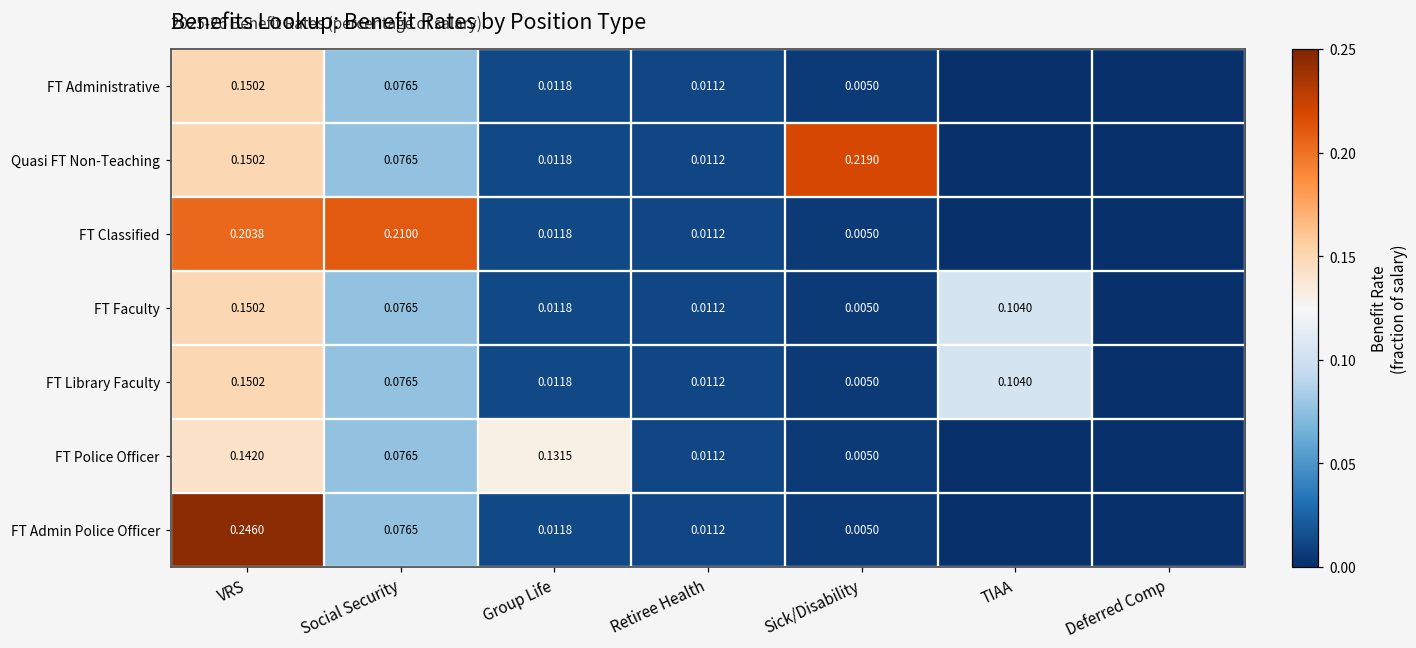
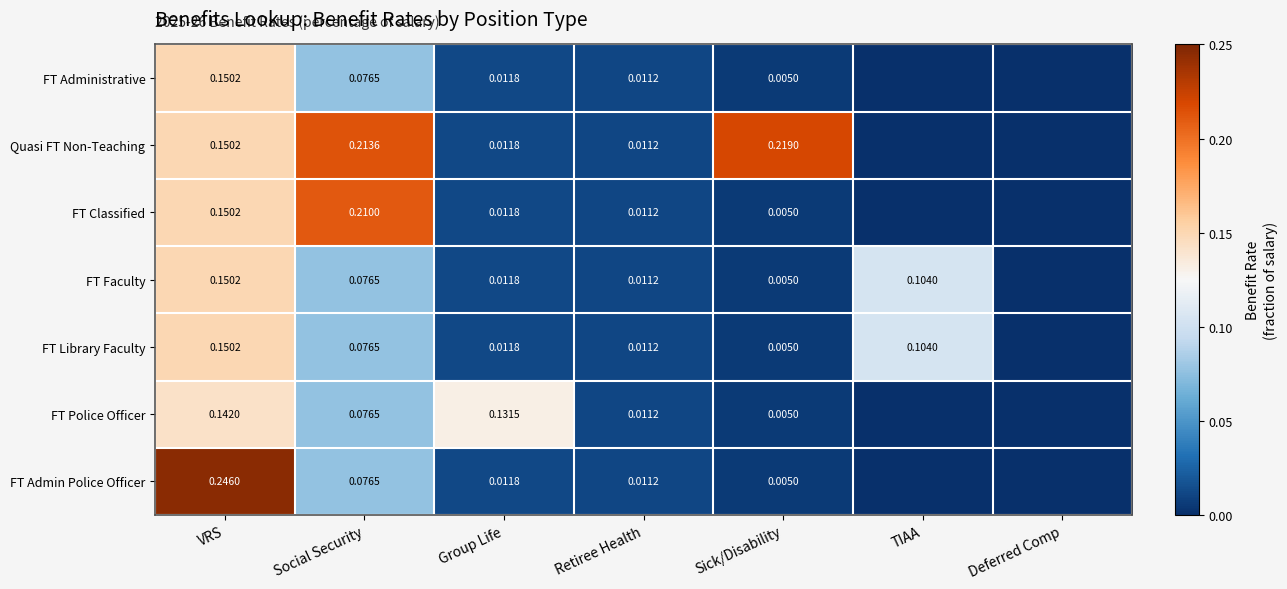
  {
    "FT Administrative": {
      "VRS": 0.1502,
      "Social Security": 0.0765,
      "Group Life": 0.0118,
      "Retiree Health": 0.0112,
      "Sick/Disability": 0.0050
    },
    "Quasi FT Non-Teaching": {
      "VRS": 0.1502,
-     "Social Security": 0.0765,
+     "Social Security": 0.2136,
      "Group Life": 0.0118,
      "Retiree Health": 0.0112,
      "Sick/Disability": 0.2190
    },
    "FT Classified": {
-     "VRS": 0.2038,
+     "VRS": 0.1502,
      "Social Security": 0.2100,
      "Group Life": 0.0118,
      "Retiree Health": 0.0112,
      "Sick/Disability": 0.0050
    },
    "FT Faculty": {
      "VRS": 0.1502,
      "Social Security": 0.0765,
      "Group Life": 0.0118,
      "Retiree Health": 0.0112,
      "Sick/Disability": 0.0050,
      "TIAA": 0.1040
    },
    "FT Library Faculty": {
      "VRS": 0.1502,
      "Social Security": 0.0765,
      "Group Life": 0.0118,
      "Retiree Health": 0.0112,
      "Sick/Disability": 0.0050,
      "TIAA": 0.1040
    },
    "FT Police Officer": {
      "VRS": 0.1420,
      "Social Security": 0.0765,
      "Group Life": 0.1315,
      "Retiree Health": 0.0112,
      "Sick/Disability": 0.0050
    },
    "FT Admin Police Officer": {
      "VRS": 0.2460,
      "Social Security": 0.0765,
      "Group Life": 0.0118,
      "Retiree Health": 0.0112,
      "Sick/Disability": 0.0050
    }
  }
